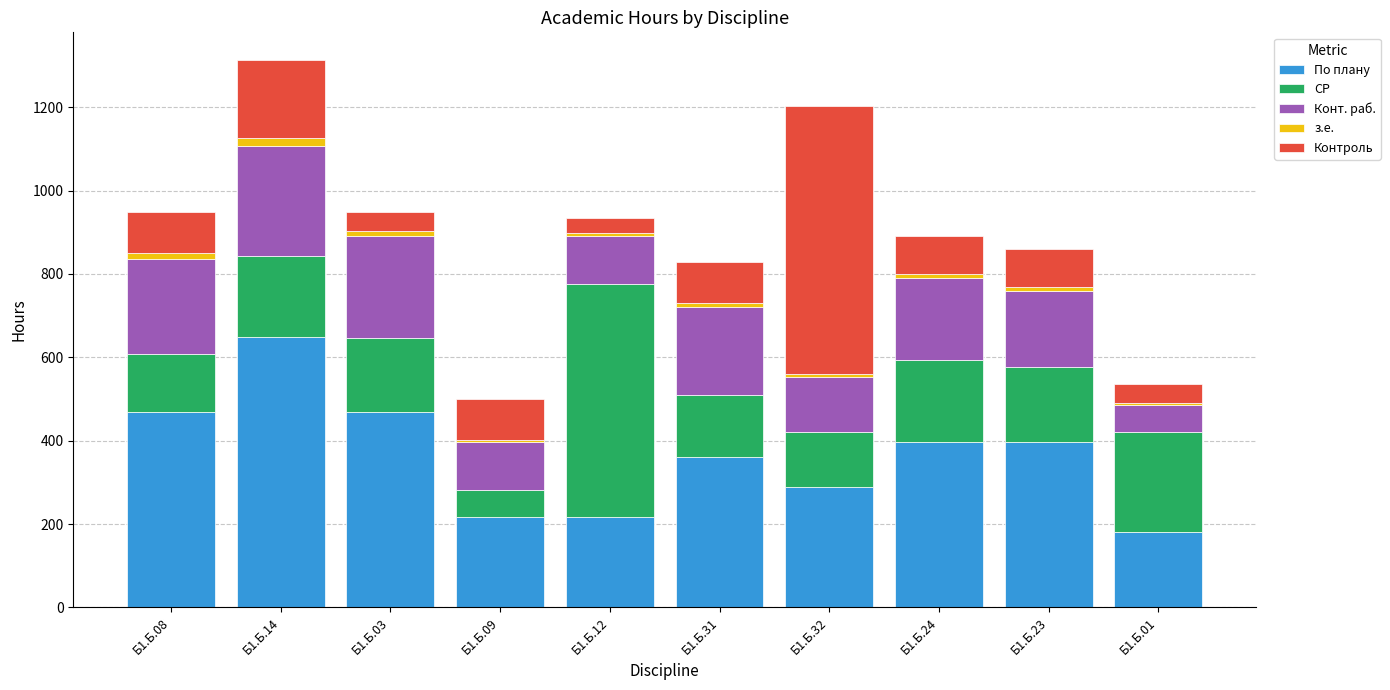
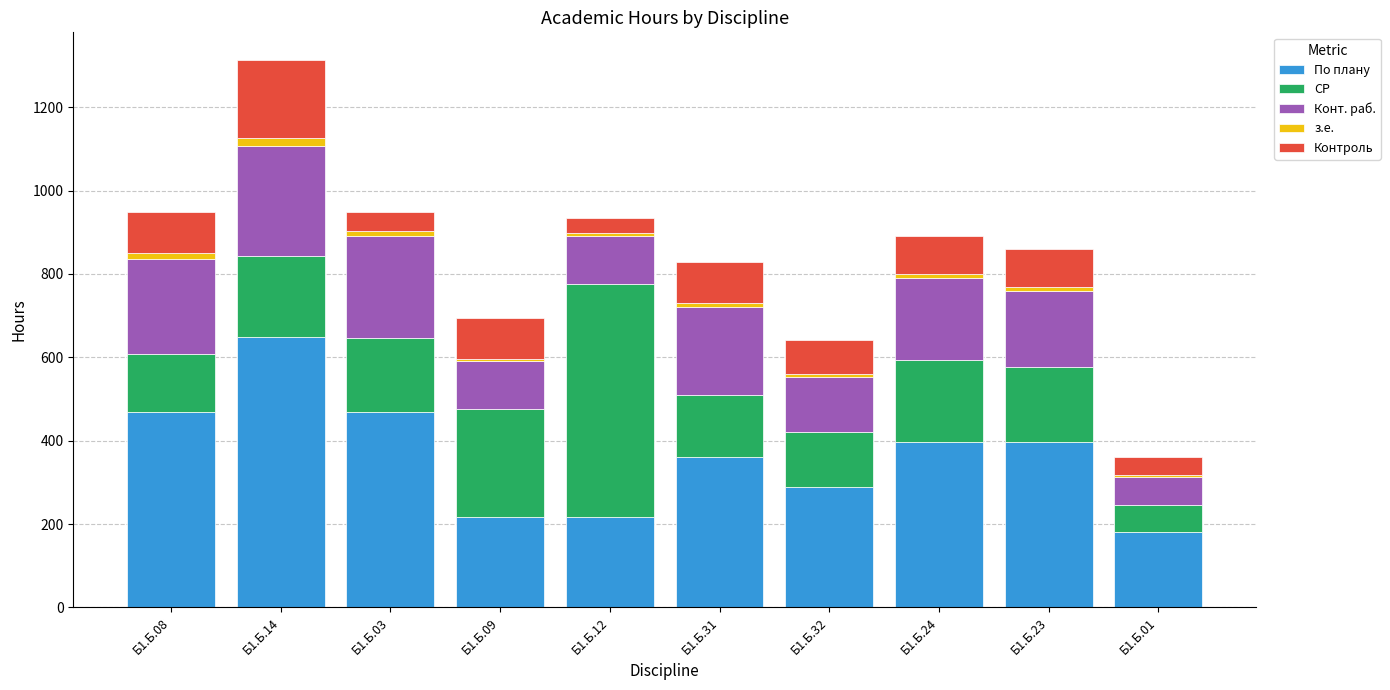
  {
    "По плану": {
      "Б1.Б.08": 470,
      "Б1.Б.14": 650,
      "Б1.Б.03": 470,
      "Б1.Б.09": 220,
      "Б1.Б.12": 220,
      "Б1.Б.31": 360,
      "Б1.Б.32": 290,
      "Б1.Б.24": 400,
      "Б1.Б.23": 400,
      "Б1.Б.01": 180
    },
    "СР": {
      "Б1.Б.08": 140,
      "Б1.Б.14": 200,
      "Б1.Б.03": 180,
-     "Б1.Б.09": 70,
+     "Б1.Б.09": 260,
      "Б1.Б.12": 560,
      "Б1.Б.31": 150,
      "Б1.Б.32": 130,
      "Б1.Б.24": 200,
      "Б1.Б.23": 180,
-     "Б1.Б.01": 240
+     "Б1.Б.01": 70
    },
    "Конт. раб.": {
      "Б1.Б.08": 230,
      "Б1.Б.14": 260,
      "Б1.Б.03": 250,
      "Б1.Б.09": 120,
      "Б1.Б.12": 120,
      "Б1.Б.31": 210,
      "Б1.Б.32": 130,
      "Б1.Б.24": 200,
      "Б1.Б.23": 180,
      "Б1.Б.01": 70
    },
    "з.е.": {
      "Б1.Б.08": 10,
      "Б1.Б.14": 20,
      "Б1.Б.03": 10,
      "Б1.Б.09": 10,
      "Б1.Б.12": 10,
      "Б1.Б.31": 10,
      "Б1.Б.32": 10,
      "Б1.Б.24": 10,
      "Б1.Б.23": 10
    },
    "Контроль": {
      "Б1.Б.08": 100,
      "Б1.Б.14": 190,
      "Б1.Б.03": 50,
      "Б1.Б.09": 100,
      "Б1.Б.12": 40,
      "Б1.Б.31": 100,
-     "Б1.Б.32": 640,
+     "Б1.Б.32": 80,
      "Б1.Б.24": 90,
      "Б1.Б.23": 90,
      "Б1.Б.01": 50
    }
  }
